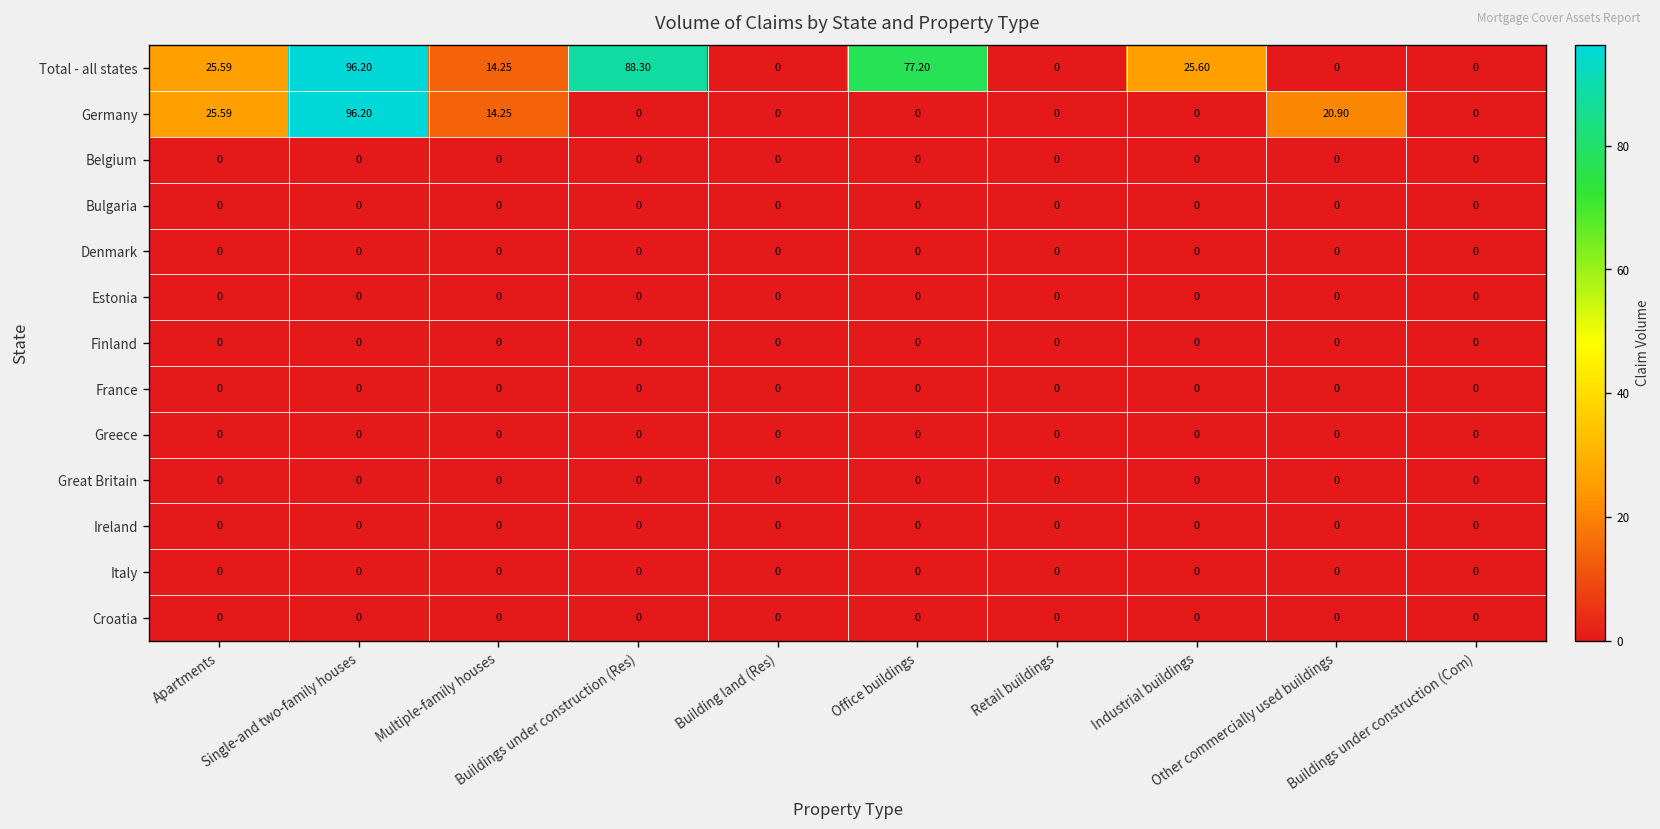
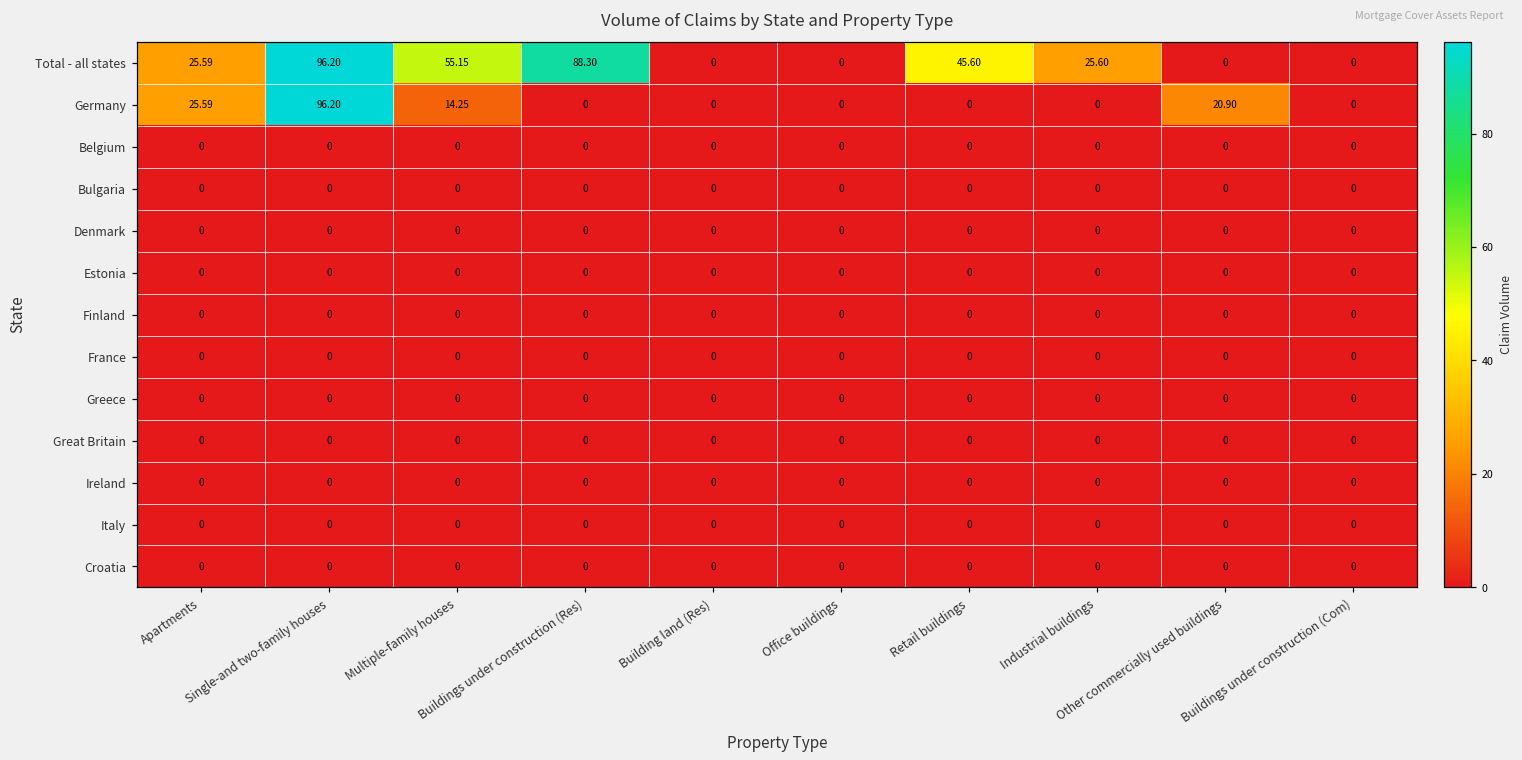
  {
    "Total - all states": {
      "Apartments": 25.59,
      "Single-and two-family houses": 96.20,
-     "Multiple-family houses": 14.25,
+     "Multiple-family houses": 55.15,
      "Buildings under construction (Res)": 88.30,
      "Building land (Res)": 0,
-     "Office buildings": 77.20,
-     "Retail buildings": 0,
+     "Office buildings": 0,
+     "Retail buildings": 45.60,
      "Industrial buildings": 25.60,
      "Other commercially used buildings": 0,
      "Buildings under construction (Com)": 0
    },
    "Germany": {
      "Apartments": 25.59,
      "Single-and two-family houses": 96.20,
      "Multiple-family houses": 14.25,
      "Buildings under construction (Res)": 0,
      "Building land (Res)": 0,
      "Office buildings": 0,
      "Retail buildings": 0,
      "Industrial buildings": 0,
      "Other commercially used buildings": 20.90,
      "Buildings under construction (Com)": 0
    },
    "Belgium": {
      "Apartments": 0,
      "Single-and two-family houses": 0,
      "Multiple-family houses": 0,
      "Buildings under construction (Res)": 0,
      "Building land (Res)": 0,
      "Office buildings": 0,
      "Retail buildings": 0,
      "Industrial buildings": 0,
      "Other commercially used buildings": 0,
      "Buildings under construction (Com)": 0
    },
    "Bulgaria": {
      "Apartments": 0,
      "Single-and two-family houses": 0,
      "Multiple-family houses": 0,
      "Buildings under construction (Res)": 0,
      "Building land (Res)": 0,
      "Office buildings": 0,
      "Retail buildings": 0,
      "Industrial buildings": 0,
      "Other commercially used buildings": 0,
      "Buildings under construction (Com)": 0
    },
    "Denmark": {
      "Apartments": 0,
      "Single-and two-family houses": 0,
      "Multiple-family houses": 0,
      "Buildings under construction (Res)": 0,
      "Building land (Res)": 0,
      "Office buildings": 0,
      "Retail buildings": 0,
      "Industrial buildings": 0,
      "Other commercially used buildings": 0,
      "Buildings under construction (Com)": 0
    },
    "Estonia": {
      "Apartments": 0,
      "Single-and two-family houses": 0,
      "Multiple-family houses": 0,
      "Buildings under construction (Res)": 0,
      "Building land (Res)": 0,
      "Office buildings": 0,
      "Retail buildings": 0,
      "Industrial buildings": 0,
      "Other commercially used buildings": 0,
      "Buildings under construction (Com)": 0
    },
    "Finland": {
      "Apartments": 0,
      "Single-and two-family houses": 0,
      "Multiple-family houses": 0,
      "Buildings under construction (Res)": 0,
      "Building land (Res)": 0,
      "Office buildings": 0,
      "Retail buildings": 0,
      "Industrial buildings": 0,
      "Other commercially used buildings": 0,
      "Buildings under construction (Com)": 0
    },
    "France": {
      "Apartments": 0,
      "Single-and two-family houses": 0,
      "Multiple-family houses": 0,
      "Buildings under construction (Res)": 0,
      "Building land (Res)": 0,
      "Office buildings": 0,
      "Retail buildings": 0,
      "Industrial buildings": 0,
      "Other commercially used buildings": 0,
      "Buildings under construction (Com)": 0
    },
    "Greece": {
      "Apartments": 0,
      "Single-and two-family houses": 0,
      "Multiple-family houses": 0,
      "Buildings under construction (Res)": 0,
      "Building land (Res)": 0,
      "Office buildings": 0,
      "Retail buildings": 0,
      "Industrial buildings": 0,
      "Other commercially used buildings": 0,
      "Buildings under construction (Com)": 0
    },
    "Great Britain": {
      "Apartments": 0,
      "Single-and two-family houses": 0,
      "Multiple-family houses": 0,
      "Buildings under construction (Res)": 0,
      "Building land (Res)": 0,
      "Office buildings": 0,
      "Retail buildings": 0,
      "Industrial buildings": 0,
      "Other commercially used buildings": 0,
      "Buildings under construction (Com)": 0
    },
    "Ireland": {
      "Apartments": 0,
      "Single-and two-family houses": 0,
      "Multiple-family houses": 0,
      "Buildings under construction (Res)": 0,
      "Building land (Res)": 0,
      "Office buildings": 0,
      "Retail buildings": 0,
      "Industrial buildings": 0,
      "Other commercially used buildings": 0,
      "Buildings under construction (Com)": 0
    },
    "Italy": {
      "Apartments": 0,
      "Single-and two-family houses": 0,
      "Multiple-family houses": 0,
      "Buildings under construction (Res)": 0,
      "Building land (Res)": 0,
      "Office buildings": 0,
      "Retail buildings": 0,
      "Industrial buildings": 0,
      "Other commercially used buildings": 0,
      "Buildings under construction (Com)": 0
    },
    "Croatia": {
      "Apartments": 0,
      "Single-and two-family houses": 0,
      "Multiple-family houses": 0,
      "Buildings under construction (Res)": 0,
      "Building land (Res)": 0,
      "Office buildings": 0,
      "Retail buildings": 0,
      "Industrial buildings": 0,
      "Other commercially used buildings": 0,
      "Buildings under construction (Com)": 0
    }
  }
